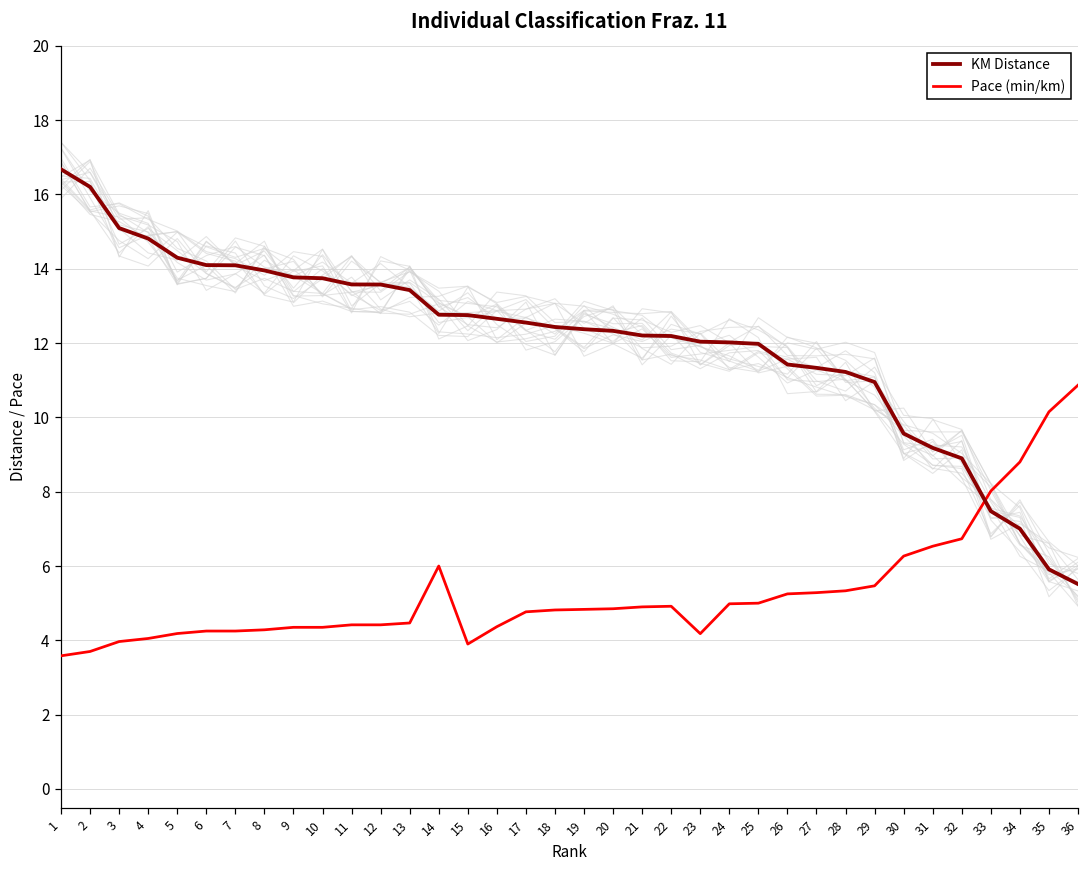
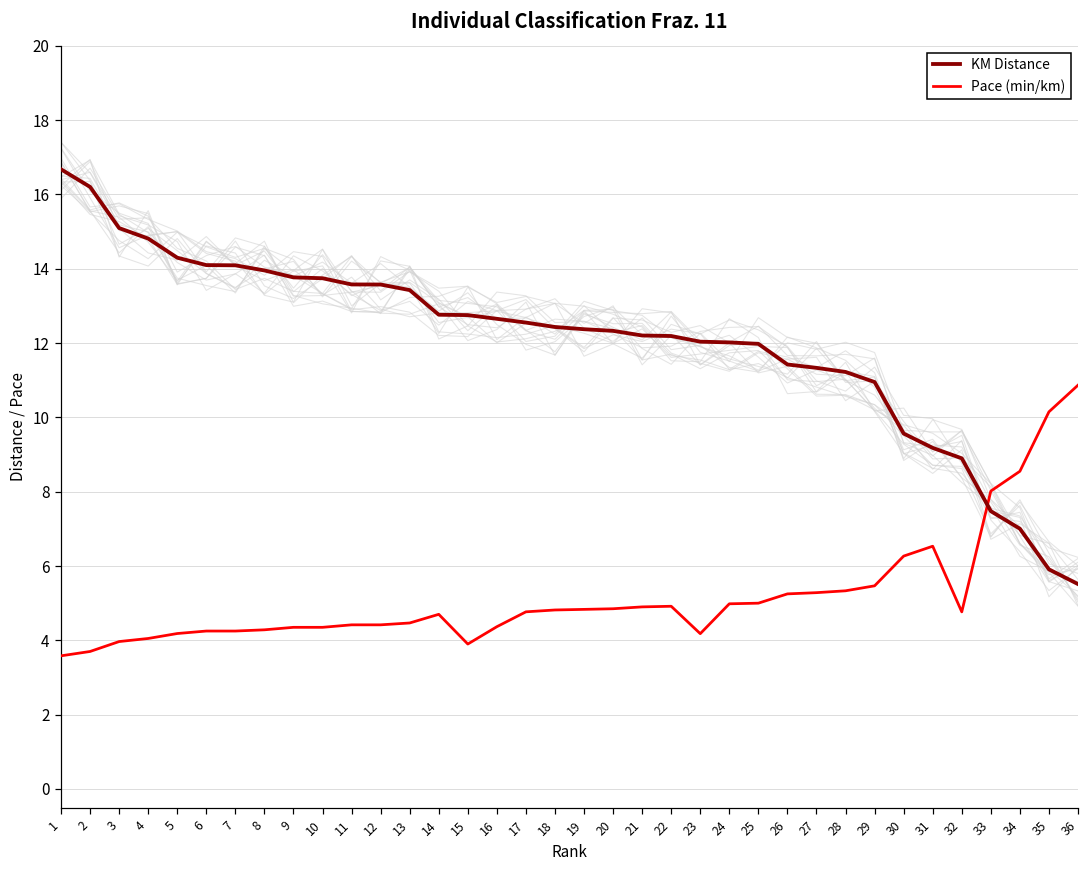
  {
    "KM Distance": {
      "1": 16.7,
      "2": 16.2
    },
    "Pace (min/km)": {
      "1": 3.6,
      "2": 3.7,
      "3": 4.0,
      "4": 4.1,
      "5": 4.2,
      "6": 4.3,
      "7": 4.3,
      "8": 4.3,
      "9": 4.4,
      "10": 4.4,
      "11": 4.4,
      "12": 4.4,
      "13": 4.5,
-     "14": 6.0,
+     "14": 4.7,
      "15": 3.9,
      "16": 4.4,
      "17": 4.8,
      "18": 4.8,
      "19": 4.8,
      "20": 4.9,
      "21": 4.9,
      "22": 4.9,
      "23": 4.2,
      "24": 5.0,
      "25": 5.0,
      "26": 5.3,
      "27": 5.3,
      "28": 5.3,
      "29": 5.5,
      "30": 6.3,
      "31": 6.5,
-     "32": 6.7,
-     "34": 8.8,
+     "32": 4.8,
+     "34": 8.6,
      "35": 10.2,
      "36": 10.9
    }
  }
